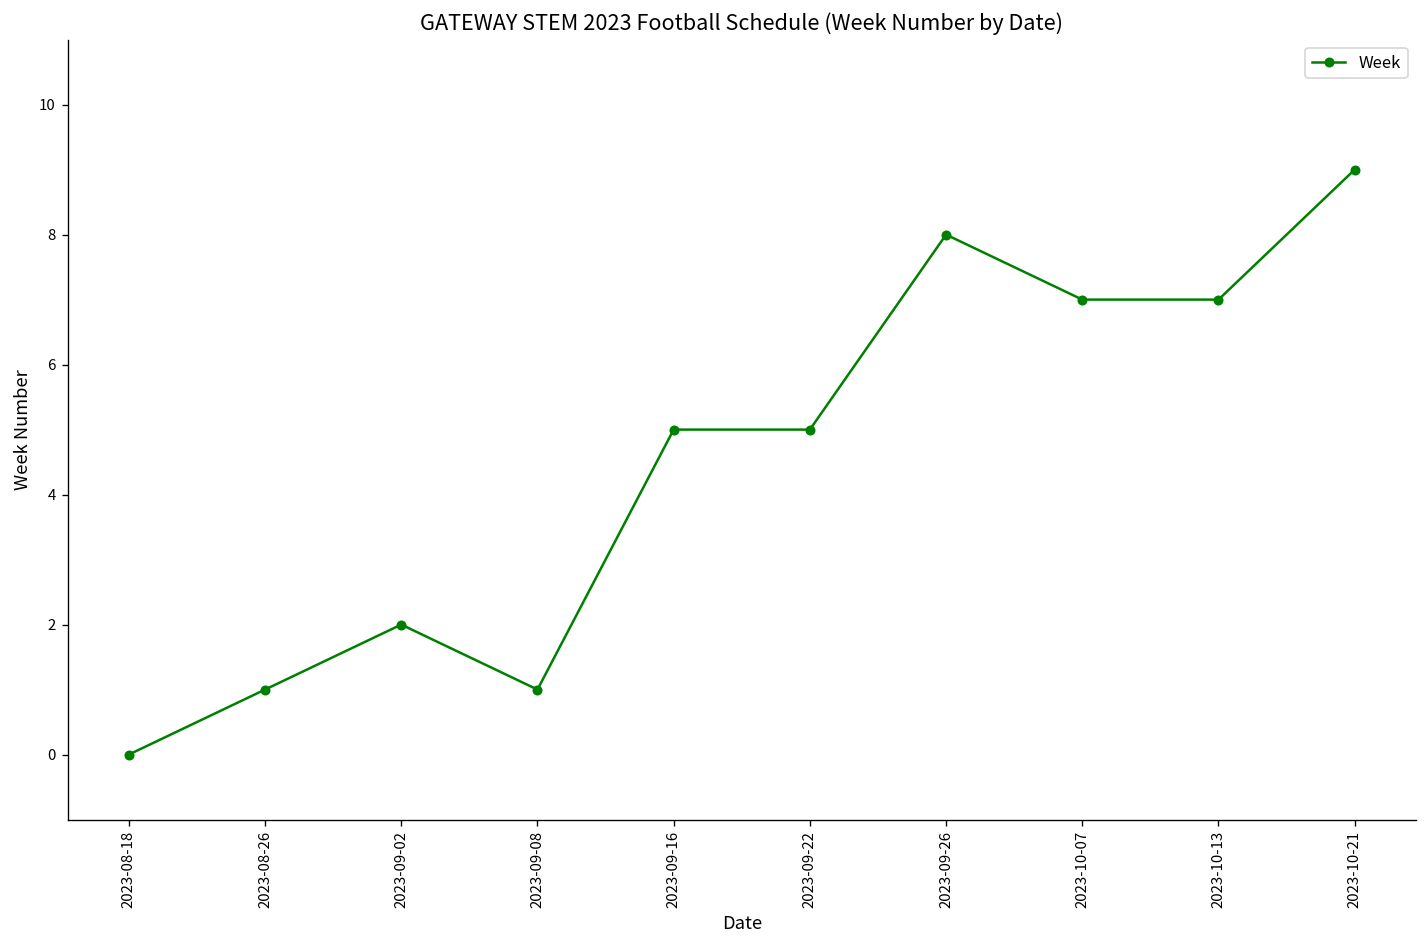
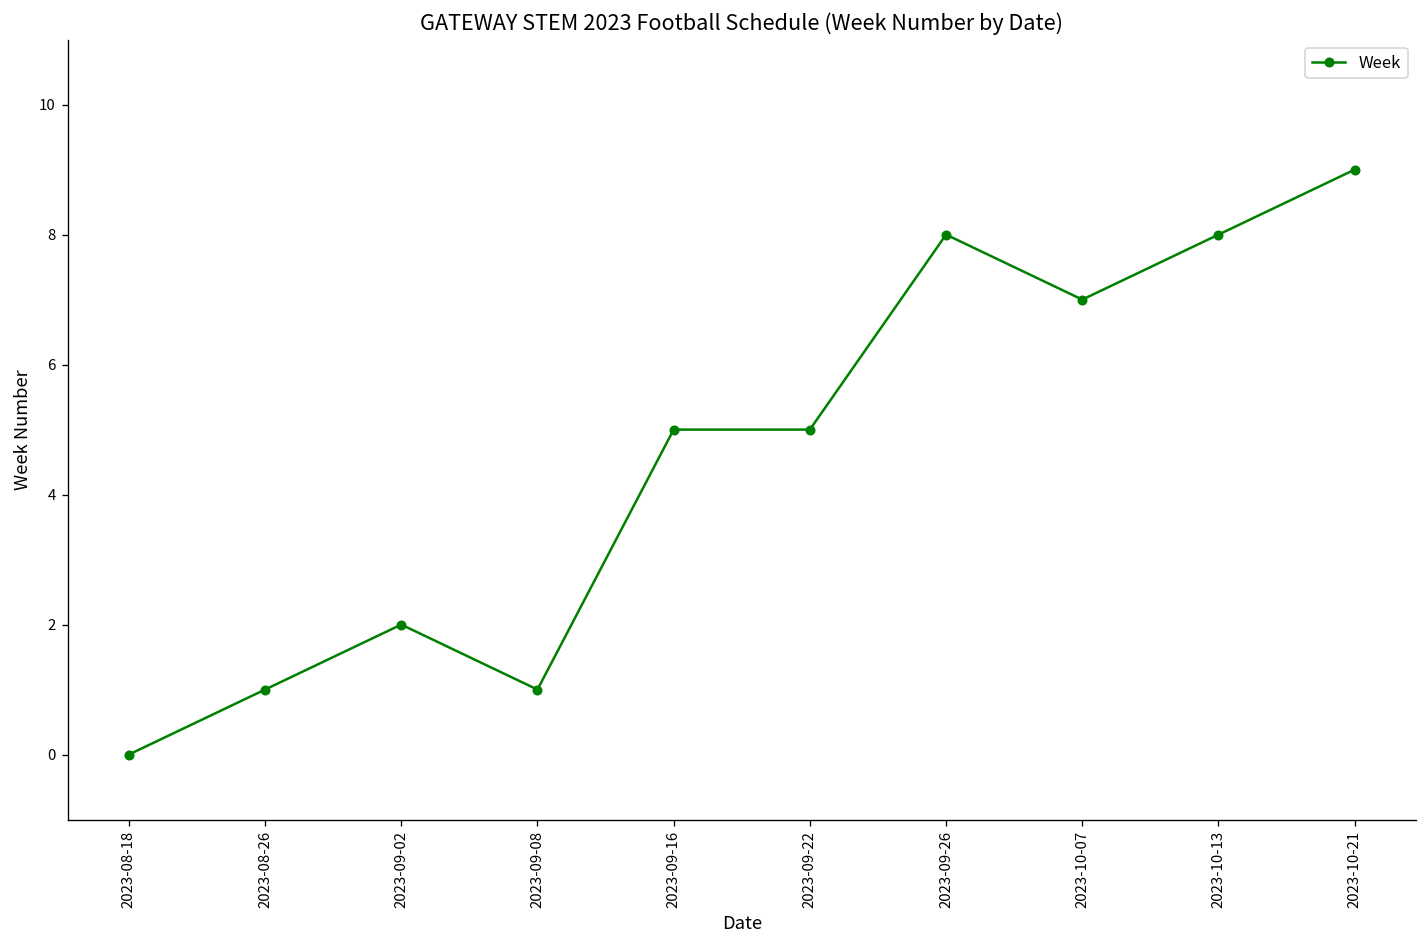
  {
    "2023-08-18": 0,
    "2023-08-26": 1,
    "2023-09-02": 2,
    "2023-09-08": 1,
    "2023-09-16": 5,
    "2023-09-22": 5,
    "2023-09-26": 8,
    "2023-10-07": 7,
-   "2023-10-13": 7,
+   "2023-10-13": 8,
    "2023-10-21": 9
  }
